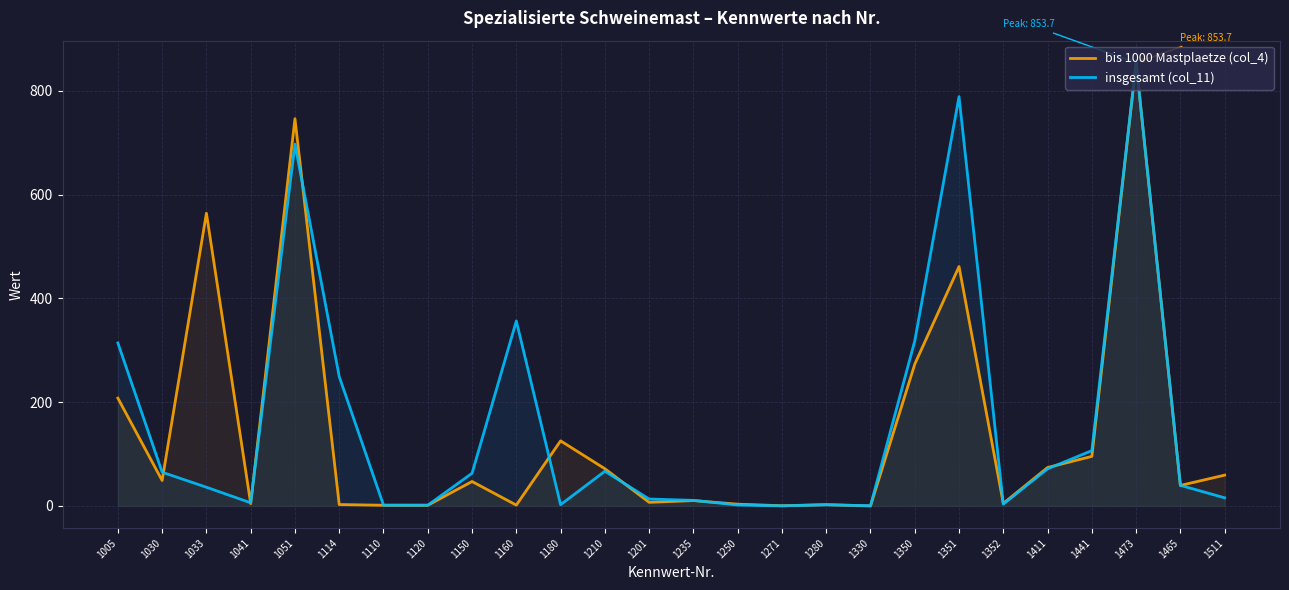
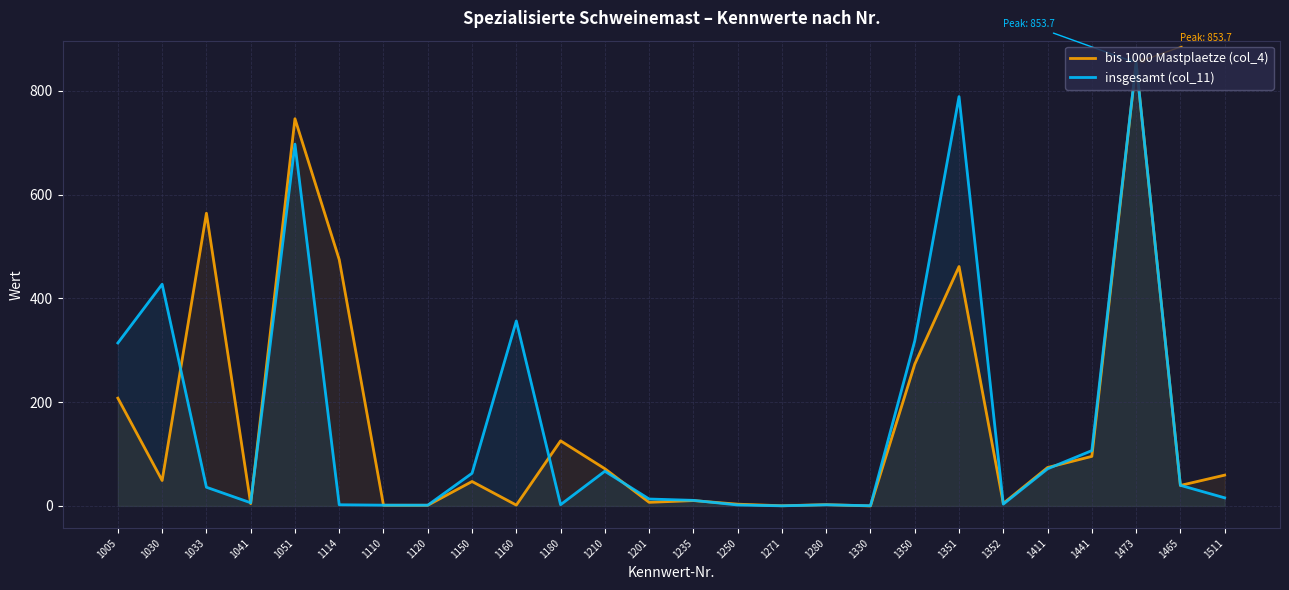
  {
    "bis 1000 Mastplaetze (col_4)": {
      "1005": 210,
      "1030": 50,
      "1033": 560,
      "1051": 750,
-     "1114": 0,
+     "1114": 470,
      "1150": 50,
      "1160": 0,
      "1180": 130,
      "1201": 10,
      "1350": 270,
      "1351": 460,
      "1441": 100,
      "1511": 60
    },
    "insgesamt (col_11)": {
      "1005": 310,
-     "1030": 60,
+     "1030": 430,
      "1033": 40,
      "1051": 700,
-     "1114": 250,
+     "1114": 0,
      "1150": 60,
      "1160": 360,
      "1180": 0,
      "1201": 10,
      "1350": 320,
      "1351": 790,
      "1441": 110,
      "1511": 20
    }
  }
